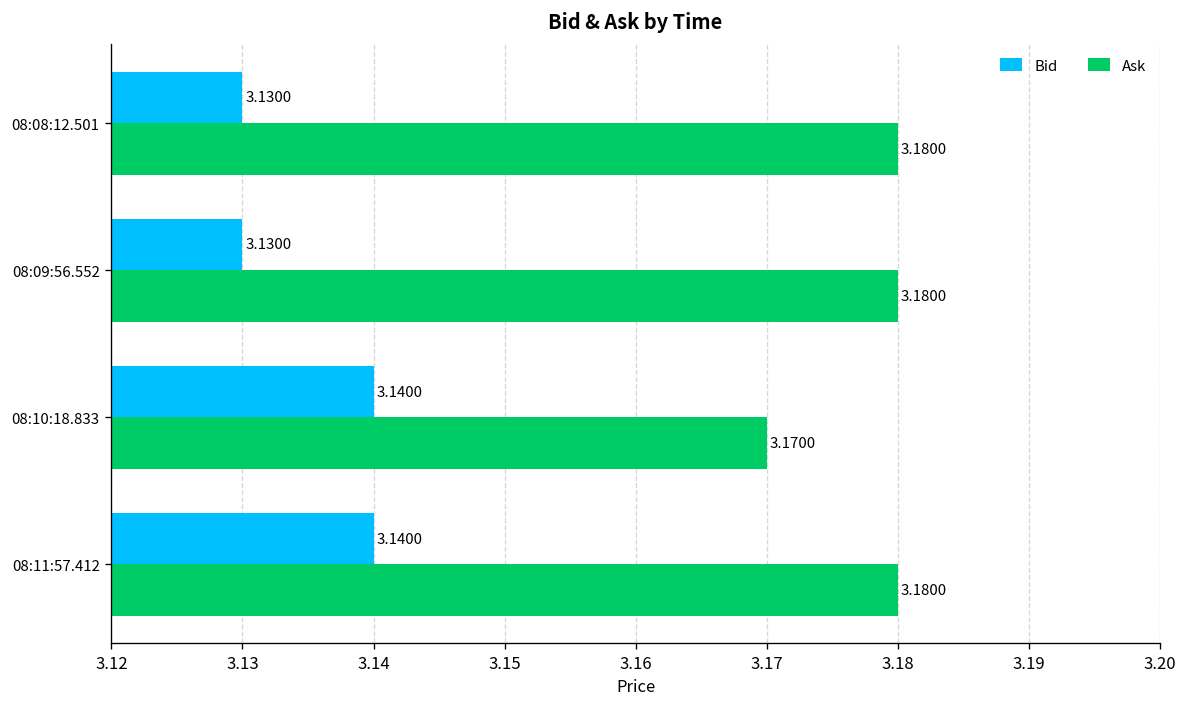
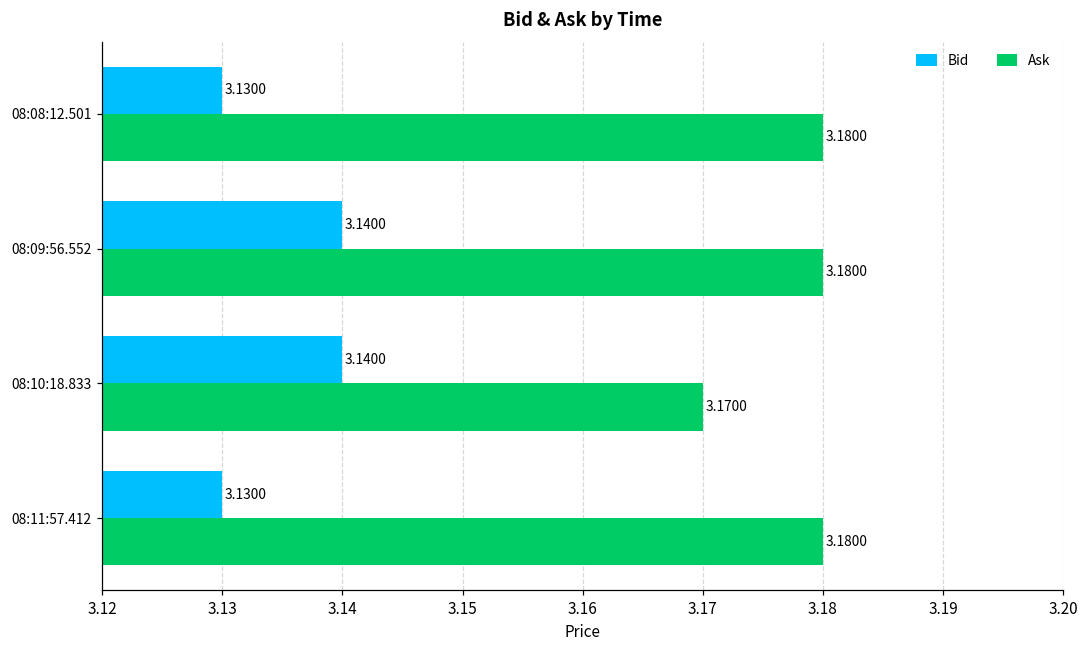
  {
    "Bid": {
      "08:08:12.501": 3.1300,
-     "08:09:56.552": 3.1300,
+     "08:09:56.552": 3.1400,
      "08:10:18.833": 3.1400,
-     "08:11:57.412": 3.1400
+     "08:11:57.412": 3.1300
    },
    "Ask": {
      "08:08:12.501": 3.1800,
      "08:09:56.552": 3.1800,
      "08:10:18.833": 3.1700,
      "08:11:57.412": 3.1800
    }
  }
